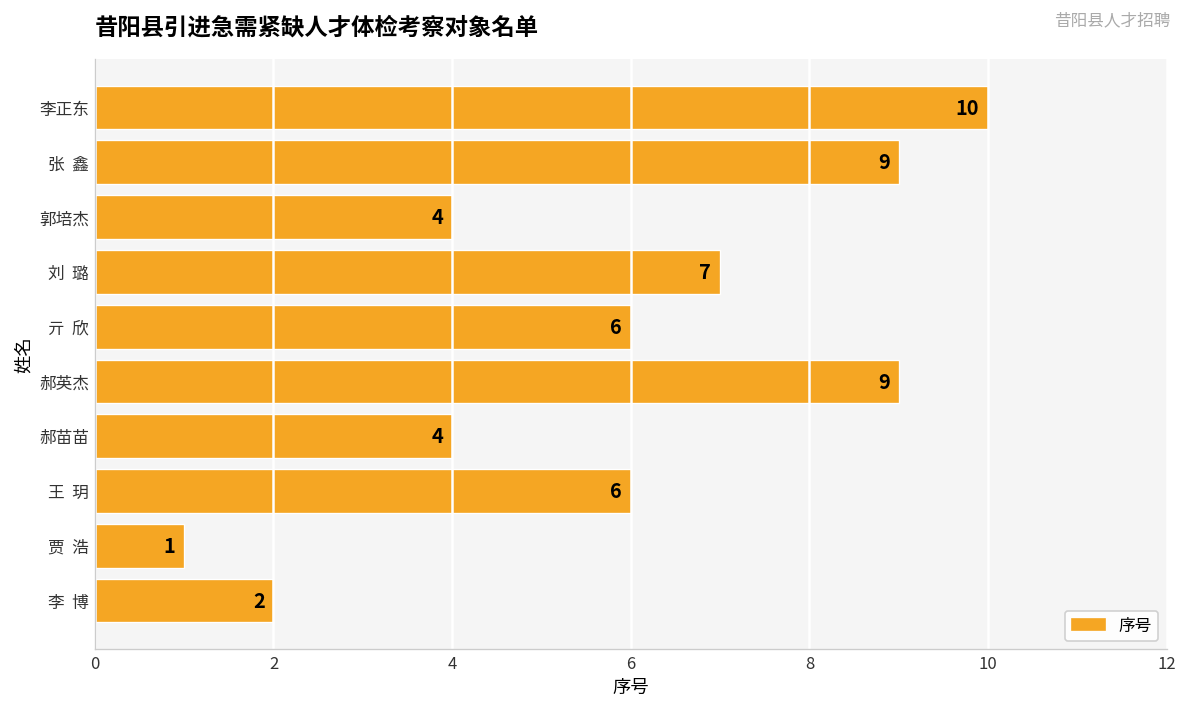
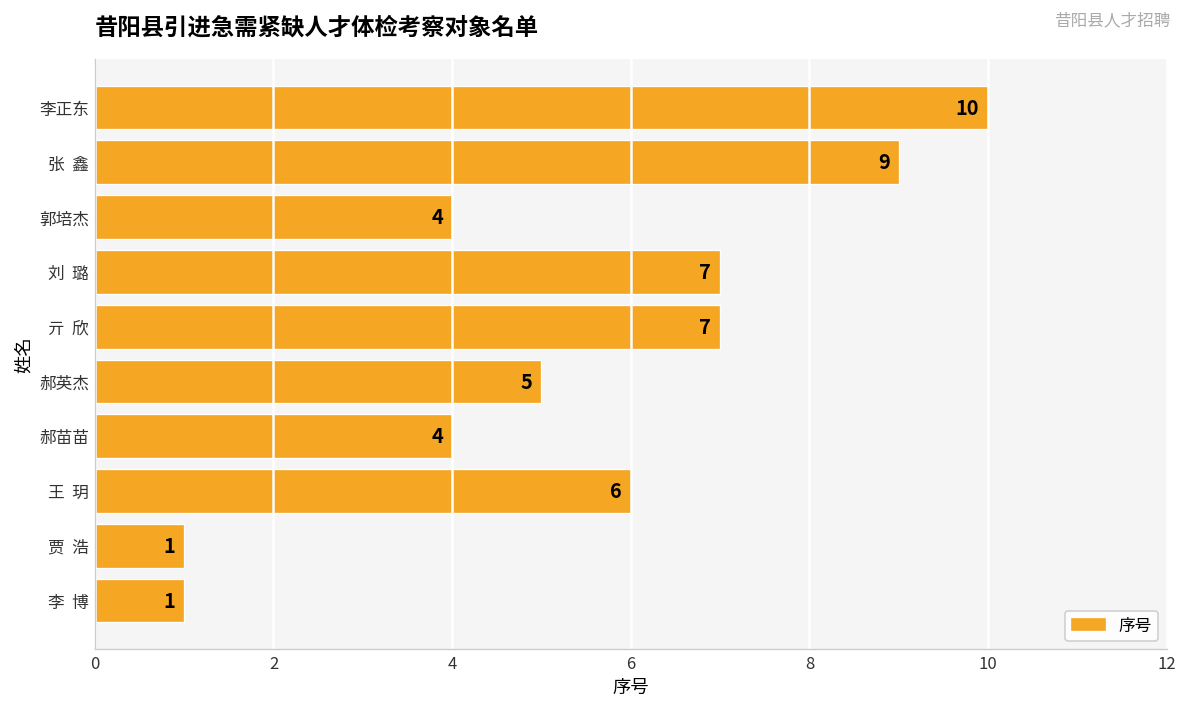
  {
    "李正东": 10,
    "张 鑫": 9,
    "郭培杰": 4,
    "刘 璐": 7,
-   "亓 欣": 6,
-   "郝英杰": 9,
+   "亓 欣": 7,
+   "郝英杰": 5,
    "郝苗苗": 4,
    "王 玥": 6,
    "贾 浩": 1,
-   "李 博": 2
+   "李 博": 1
  }
